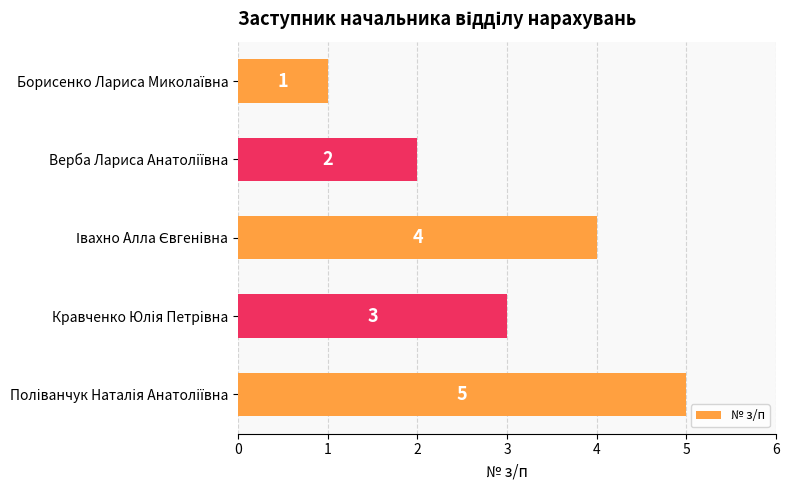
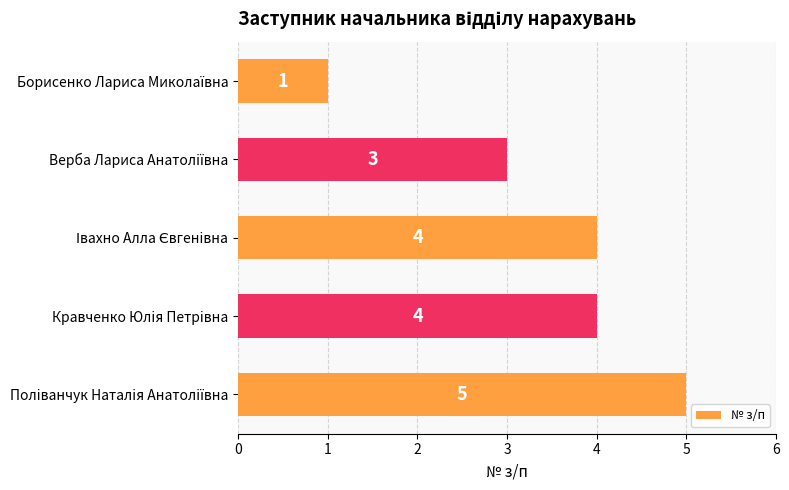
  {
    "Борисенко Лариса Миколаївна": 1,
-   "Верба Лариса Анатоліївна": 2,
+   "Верба Лариса Анатоліївна": 3,
    "Івахно Алла Євгенівна": 4,
-   "Кравченко Юлія Петрівна": 3,
+   "Кравченко Юлія Петрівна": 4,
    "Поліванчук Наталія Анатоліївна": 5
  }
